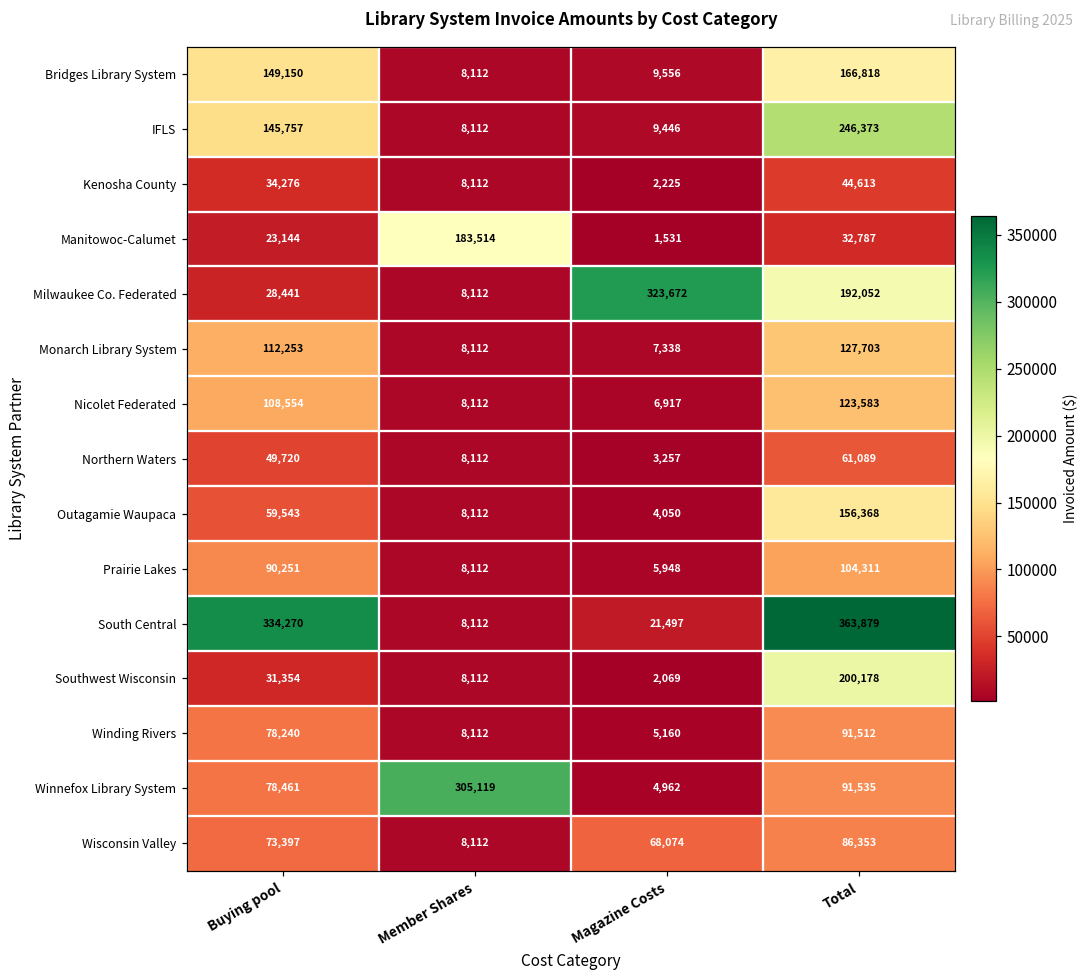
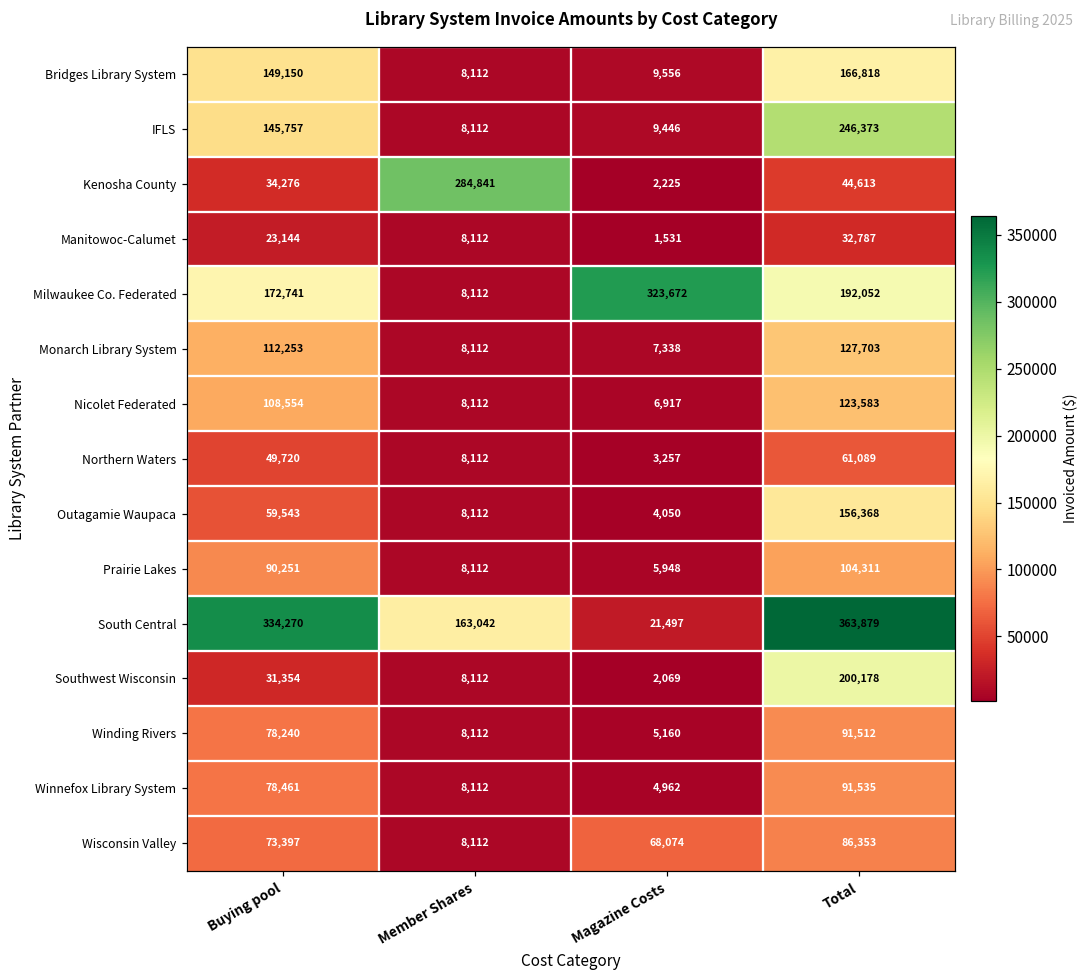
  {
    "Bridges Library System": {
      "Buying pool": "149,150",
      "Member Shares": "8,112",
      "Magazine Costs": "9,556",
      "Total": "166,818"
    },
    "IFLS": {
      "Buying pool": "145,757",
      "Member Shares": "8,112",
      "Magazine Costs": "9,446",
      "Total": "246,373"
    },
    "Kenosha County": {
      "Buying pool": "34,276",
-     "Member Shares": "8,112",
+     "Member Shares": "284,841",
      "Magazine Costs": "2,225",
      "Total": "44,613"
    },
    "Manitowoc-Calumet": {
      "Buying pool": "23,144",
-     "Member Shares": "183,514",
+     "Member Shares": "8,112",
      "Magazine Costs": "1,531",
      "Total": "32,787"
    },
    "Milwaukee Co. Federated": {
-     "Buying pool": "28,441",
+     "Buying pool": "172,741",
      "Member Shares": "8,112",
      "Magazine Costs": "323,672",
      "Total": "192,052"
    },
    "Monarch Library System": {
      "Buying pool": "112,253",
      "Member Shares": "8,112",
      "Magazine Costs": "7,338",
      "Total": "127,703"
    },
    "Nicolet Federated": {
      "Buying pool": "108,554",
      "Member Shares": "8,112",
      "Magazine Costs": "6,917",
      "Total": "123,583"
    },
    "Northern Waters": {
      "Buying pool": "49,720",
      "Member Shares": "8,112",
      "Magazine Costs": "3,257",
      "Total": "61,089"
    },
    "Outagamie Waupaca": {
      "Buying pool": "59,543",
      "Member Shares": "8,112",
      "Magazine Costs": "4,050",
      "Total": "156,368"
    },
    "Prairie Lakes": {
      "Buying pool": "90,251",
      "Member Shares": "8,112",
      "Magazine Costs": "5,948",
      "Total": "104,311"
    },
    "South Central": {
      "Buying pool": "334,270",
-     "Member Shares": "8,112",
+     "Member Shares": "163,042",
      "Magazine Costs": "21,497",
      "Total": "363,879"
    },
    "Southwest Wisconsin": {
      "Buying pool": "31,354",
      "Member Shares": "8,112",
      "Magazine Costs": "2,069",
      "Total": "200,178"
    },
    "Winding Rivers": {
      "Buying pool": "78,240",
      "Member Shares": "8,112",
      "Magazine Costs": "5,160",
      "Total": "91,512"
    },
    "Winnefox Library System": {
      "Buying pool": "78,461",
-     "Member Shares": "305,119",
+     "Member Shares": "8,112",
      "Magazine Costs": "4,962",
      "Total": "91,535"
    },
    "Wisconsin Valley": {
      "Buying pool": "73,397",
      "Member Shares": "8,112",
      "Magazine Costs": "68,074",
      "Total": "86,353"
    }
  }
